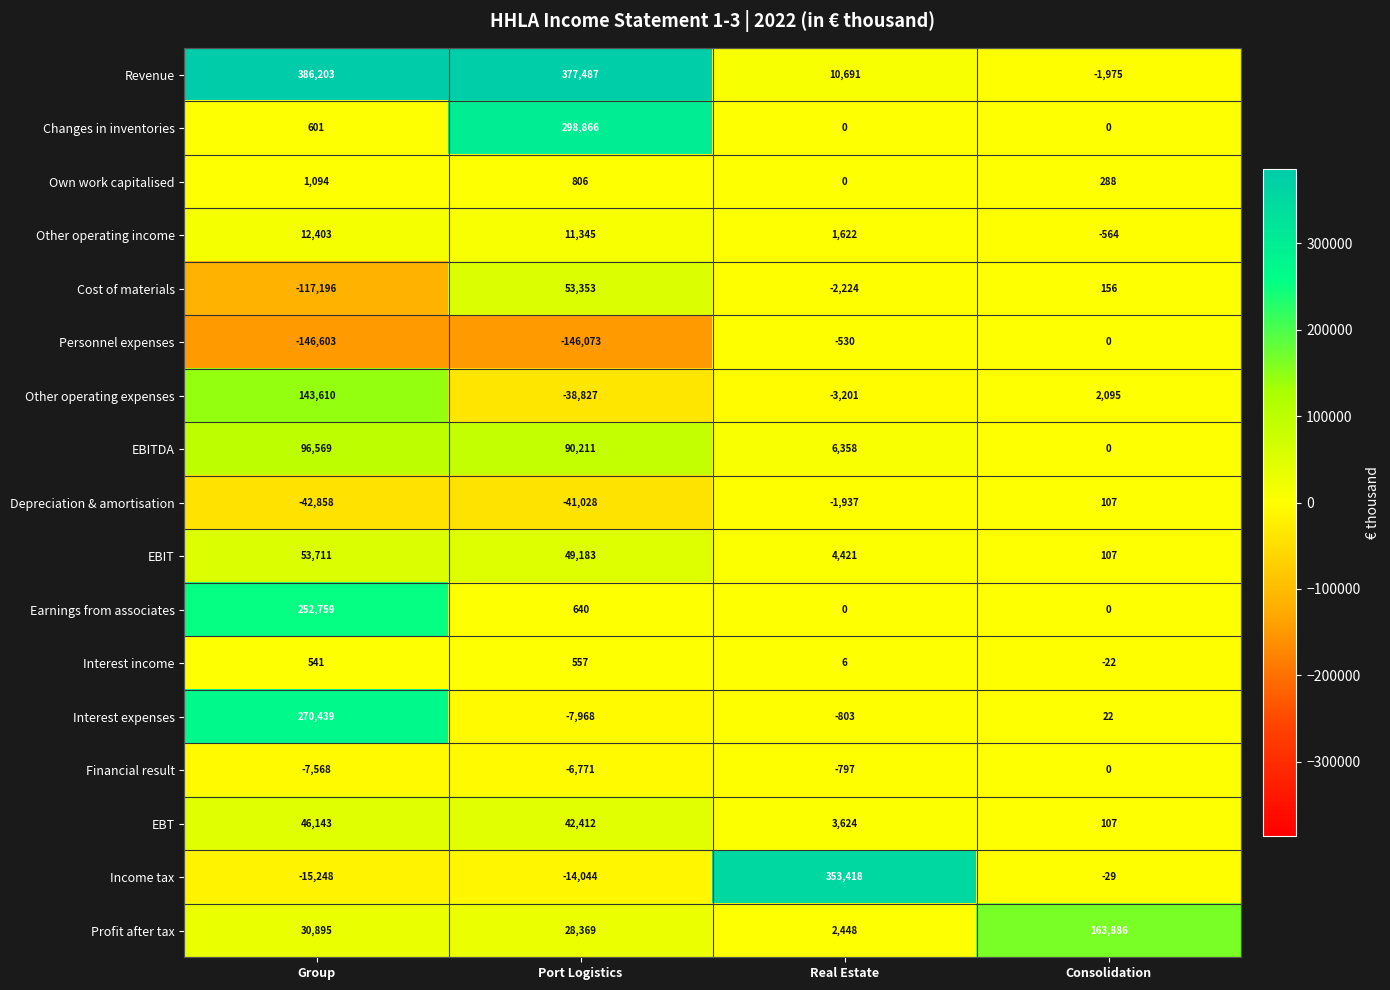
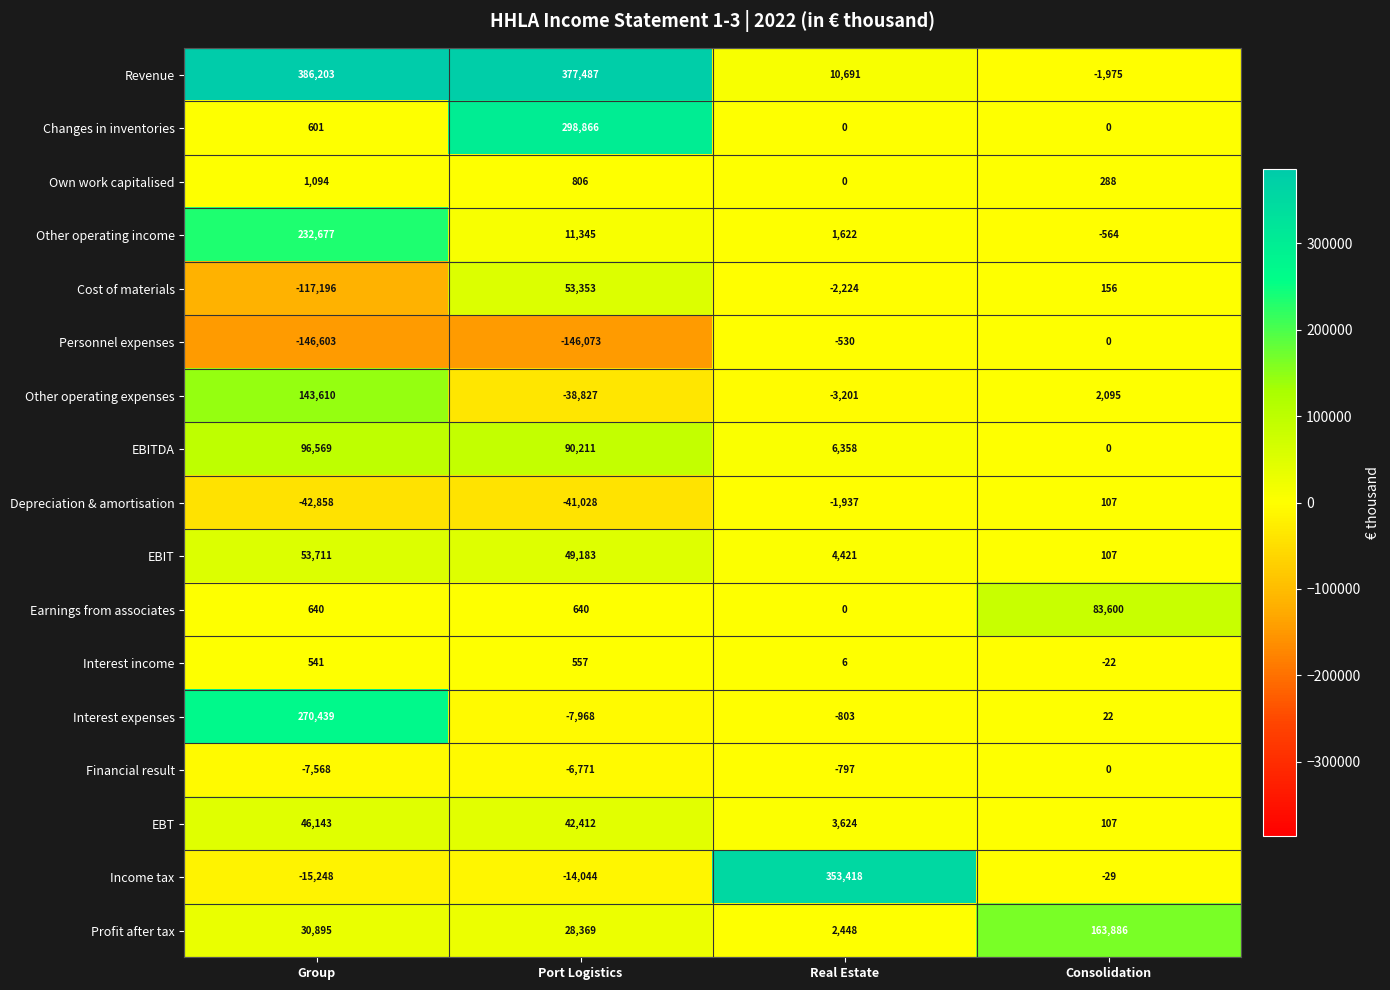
  {
    "Revenue": {
      "Group": "386,203",
      "Port Logistics": "377,487",
      "Real Estate": "10,691",
      "Consolidation": "-1,975"
    },
    "Changes in inventories": {
      "Group": "601",
      "Port Logistics": "298,866",
      "Real Estate": "0",
      "Consolidation": "0"
    },
    "Own work capitalised": {
      "Group": "1,094",
      "Port Logistics": "806",
      "Real Estate": "0",
      "Consolidation": "288"
    },
    "Other operating income": {
-     "Group": "12,403",
+     "Group": "232,677",
      "Port Logistics": "11,345",
      "Real Estate": "1,622",
      "Consolidation": "-564"
    },
    "Cost of materials": {
      "Group": "-117,196",
      "Port Logistics": "53,353",
      "Real Estate": "-2,224",
      "Consolidation": "156"
    },
    "Personnel expenses": {
      "Group": "-146,603",
      "Port Logistics": "-146,073",
      "Real Estate": "-530",
      "Consolidation": "0"
    },
    "Other operating expenses": {
      "Group": "143,610",
      "Port Logistics": "-38,827",
      "Real Estate": "-3,201",
      "Consolidation": "2,095"
    },
    "EBITDA": {
      "Group": "96,569",
      "Port Logistics": "90,211",
      "Real Estate": "6,358",
      "Consolidation": "0"
    },
    "Depreciation & amortisation": {
      "Group": "-42,858",
      "Port Logistics": "-41,028",
      "Real Estate": "-1,937",
      "Consolidation": "107"
    },
    "EBIT": {
      "Group": "53,711",
      "Port Logistics": "49,183",
      "Real Estate": "4,421",
      "Consolidation": "107"
    },
    "Earnings from associates": {
-     "Group": "252,759",
+     "Group": "640",
      "Port Logistics": "640",
      "Real Estate": "0",
-     "Consolidation": "0"
+     "Consolidation": "83,600"
    },
    "Interest income": {
      "Group": "541",
      "Port Logistics": "557",
      "Real Estate": "6",
      "Consolidation": "-22"
    },
    "Interest expenses": {
      "Group": "270,439",
      "Port Logistics": "-7,968",
      "Real Estate": "-803",
      "Consolidation": "22"
    },
    "Financial result": {
      "Group": "-7,568",
      "Port Logistics": "-6,771",
      "Real Estate": "-797",
      "Consolidation": "0"
    },
    "EBT": {
      "Group": "46,143",
      "Port Logistics": "42,412",
      "Real Estate": "3,624",
      "Consolidation": "107"
    },
    "Income tax": {
      "Group": "-15,248",
      "Port Logistics": "-14,044",
      "Real Estate": "353,418",
      "Consolidation": "-29"
    },
    "Profit after tax": {
      "Group": "30,895",
      "Port Logistics": "28,369",
      "Real Estate": "2,448",
      "Consolidation": "163,886"
    }
  }
